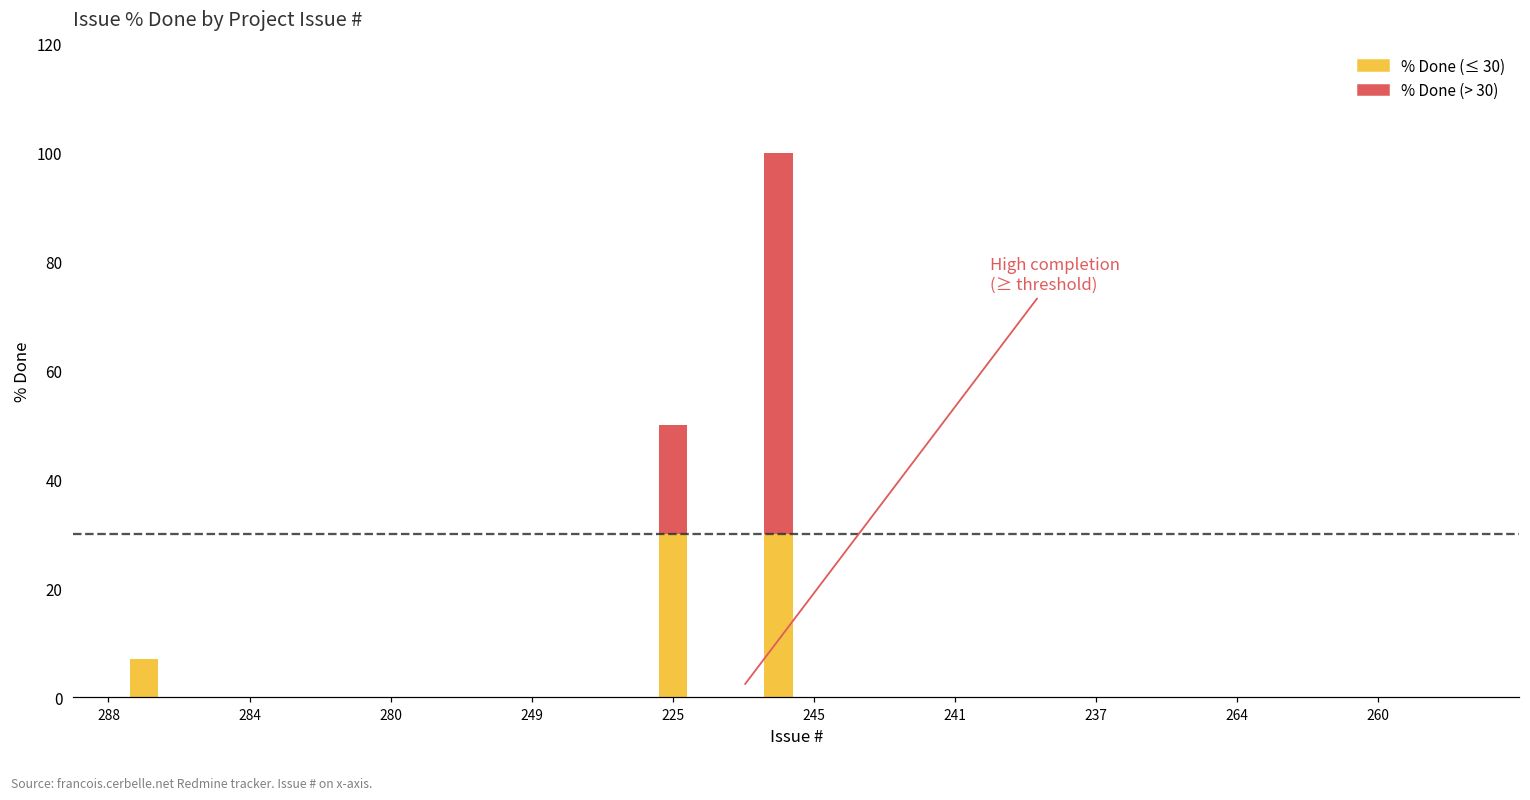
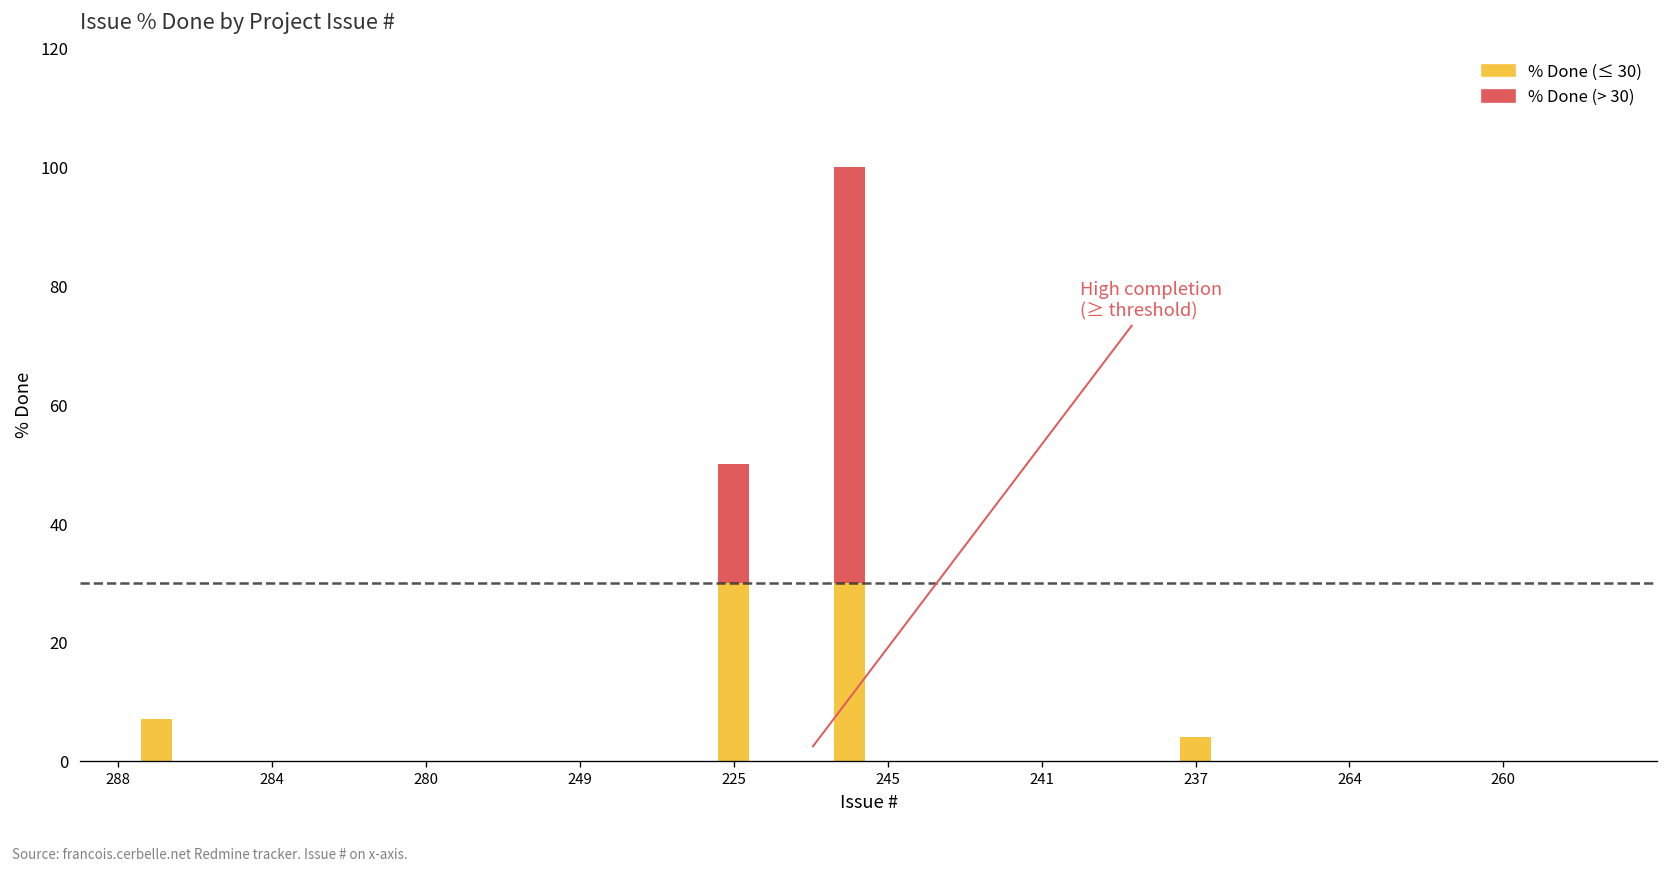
  {
    "288": 0,
    "284": 0,
    "280": 0,
    "249": 0,
    "245": 0,
    "241": 0,
-   "237": 0,
+   "237": 4,
    "264": 0,
    "260": 0
  }
